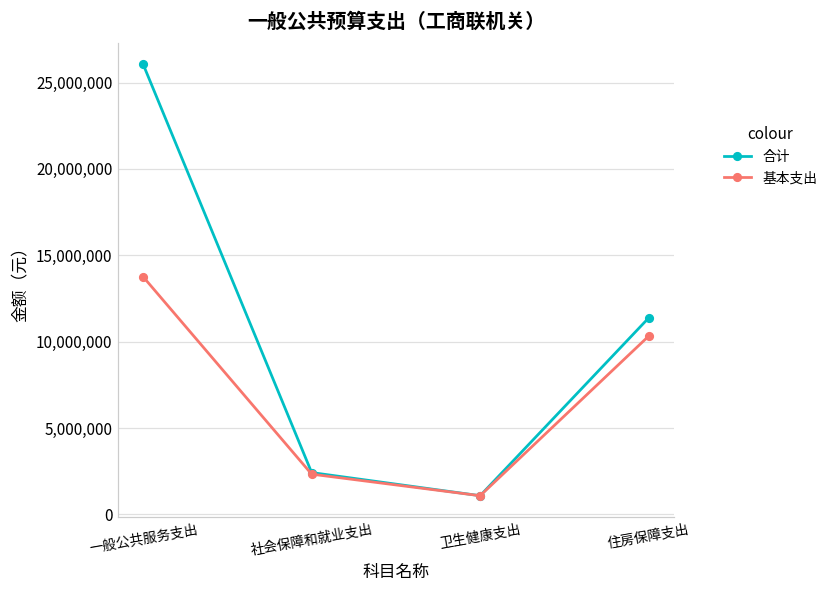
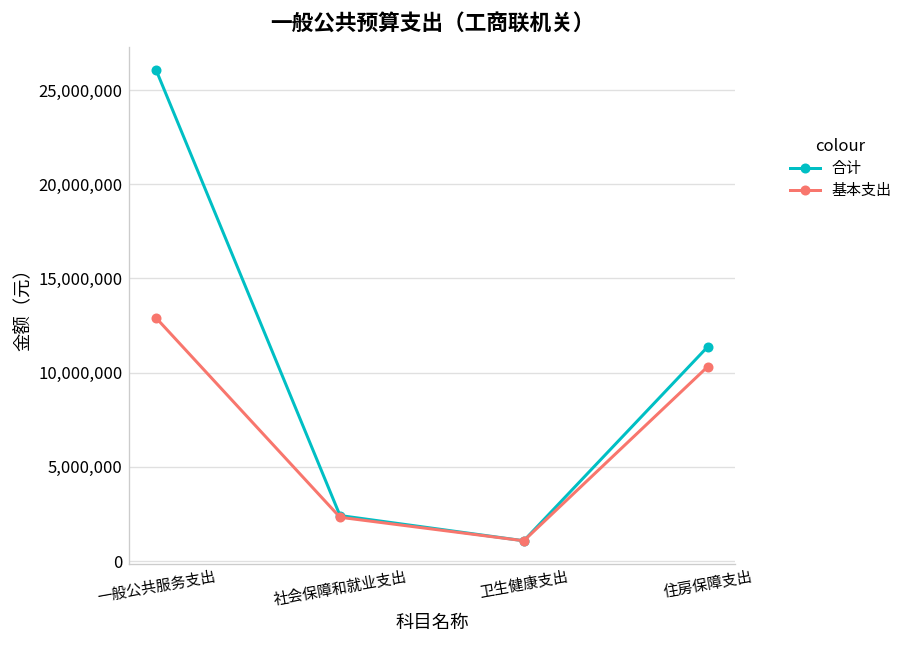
  {
    "合计": {
      "一般公共服务支出": "26,100,000",
      "住房保障支出": "11,400,000"
    },
    "基本支出": {
-     "一般公共服务支出": "13,800,000",
+     "一般公共服务支出": "12,900,000",
      "住房保障支出": "10,300,000"
    }
  }
